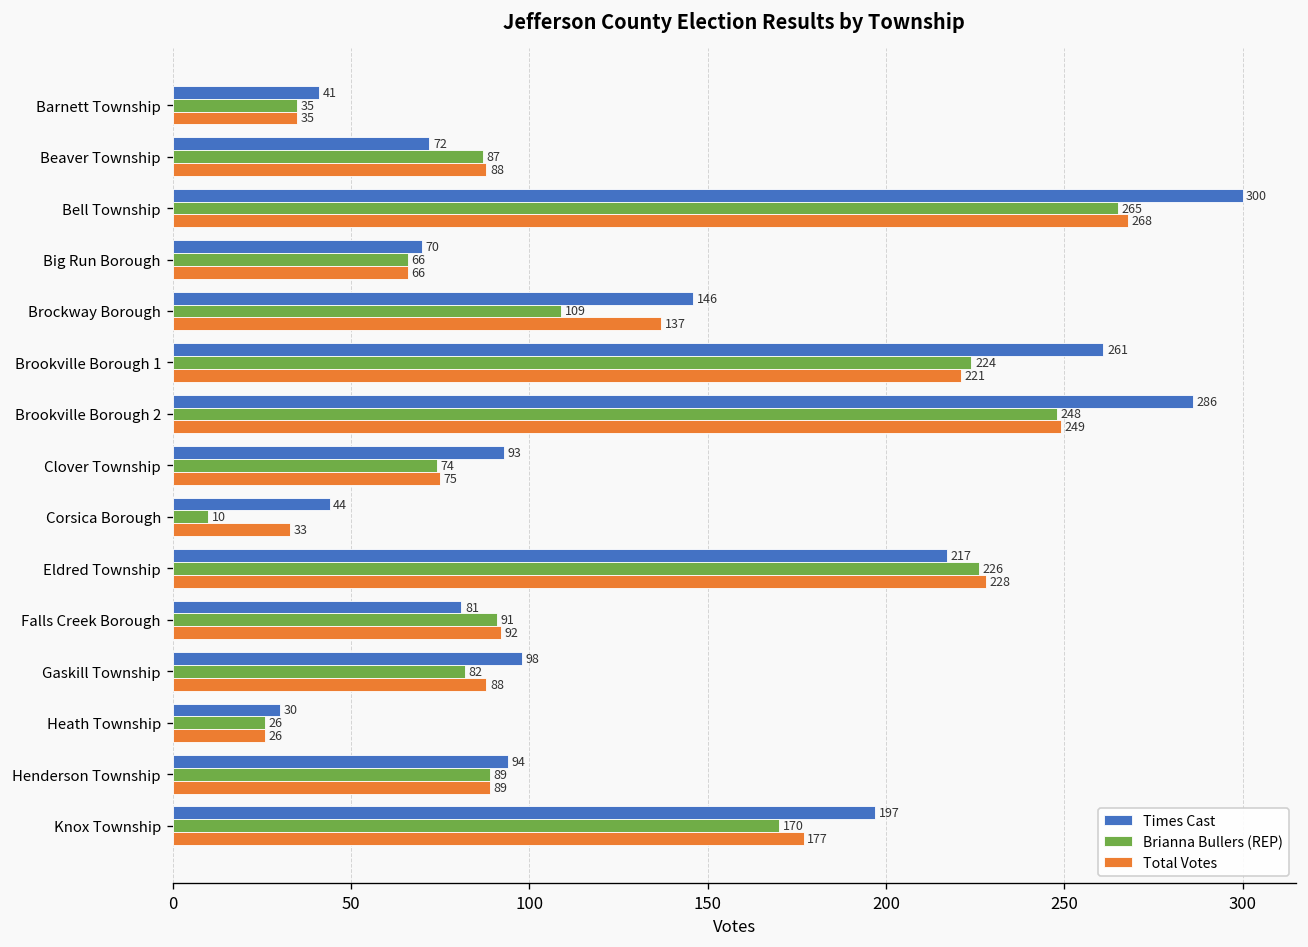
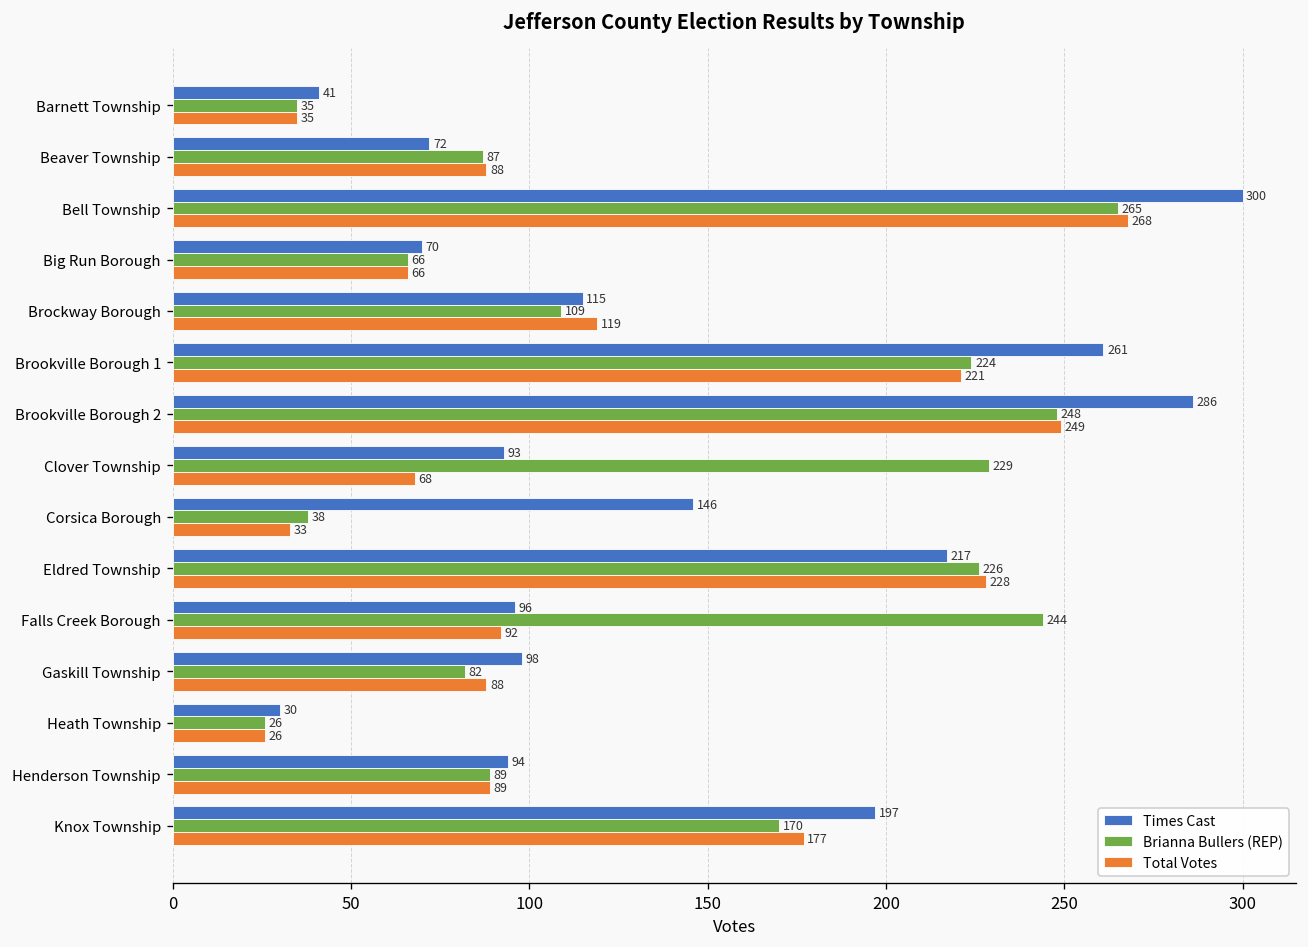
  {
    "Times Cast": {
      "Barnett Township": 41,
      "Beaver Township": 72,
      "Bell Township": 300,
      "Big Run Borough": 70,
-     "Brockway Borough": 146,
+     "Brockway Borough": 115,
      "Brookville Borough 1": 261,
      "Brookville Borough 2": 286,
      "Clover Township": 93,
-     "Corsica Borough": 44,
+     "Corsica Borough": 146,
      "Eldred Township": 217,
-     "Falls Creek Borough": 81,
+     "Falls Creek Borough": 96,
      "Gaskill Township": 98,
      "Heath Township": 30,
      "Henderson Township": 94,
      "Knox Township": 197
    },
    "Brianna Bullers (REP)": {
      "Barnett Township": 35,
      "Beaver Township": 87,
      "Bell Township": 265,
      "Big Run Borough": 66,
      "Brockway Borough": 109,
      "Brookville Borough 1": 224,
      "Brookville Borough 2": 248,
-     "Clover Township": 74,
-     "Corsica Borough": 10,
+     "Clover Township": 229,
+     "Corsica Borough": 38,
      "Eldred Township": 226,
-     "Falls Creek Borough": 91,
+     "Falls Creek Borough": 244,
      "Gaskill Township": 82,
      "Heath Township": 26,
      "Henderson Township": 89,
      "Knox Township": 170
    },
    "Total Votes": {
      "Barnett Township": 35,
      "Beaver Township": 88,
      "Bell Township": 268,
      "Big Run Borough": 66,
-     "Brockway Borough": 137,
+     "Brockway Borough": 119,
      "Brookville Borough 1": 221,
      "Brookville Borough 2": 249,
-     "Clover Township": 75,
+     "Clover Township": 68,
      "Corsica Borough": 33,
      "Eldred Township": 228,
      "Falls Creek Borough": 92,
      "Gaskill Township": 88,
      "Heath Township": 26,
      "Henderson Township": 89,
      "Knox Township": 177
    }
  }
